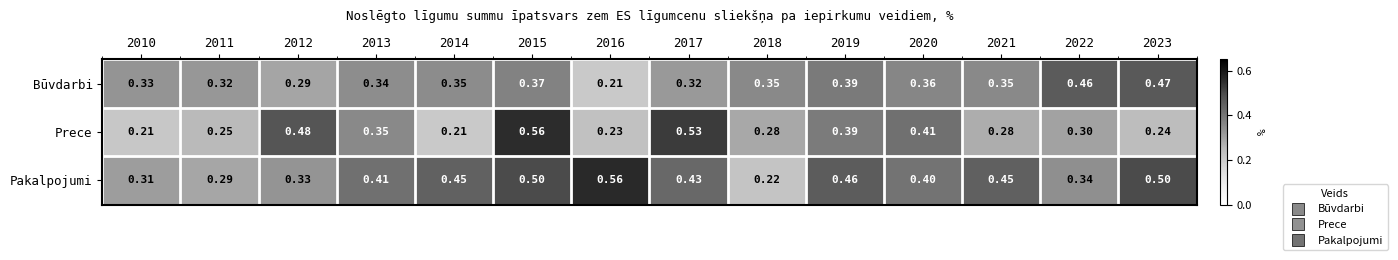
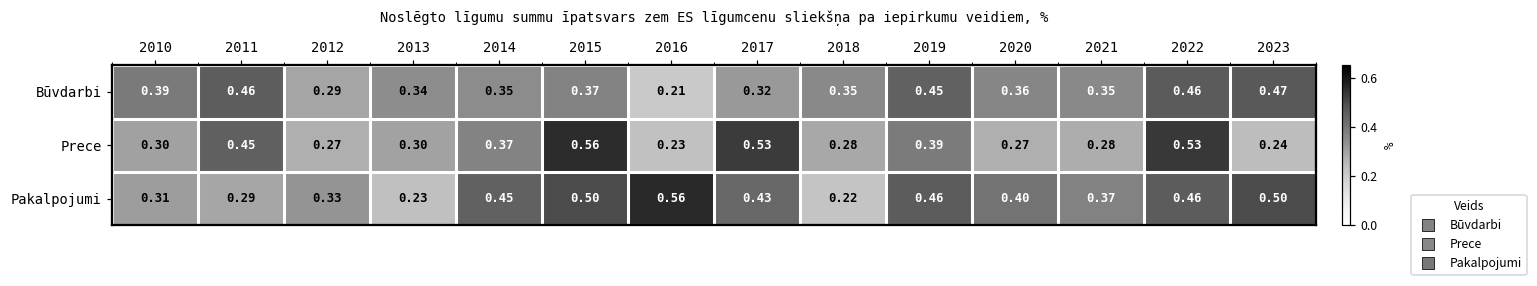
  {
    "Būvdarbi": {
-     "2010": 0.33,
-     "2011": 0.32,
+     "2010": 0.39,
+     "2011": 0.46,
      "2012": 0.29,
      "2013": 0.34,
      "2014": 0.35,
      "2015": 0.37,
      "2016": 0.21,
      "2017": 0.32,
      "2018": 0.35,
-     "2019": 0.39,
+     "2019": 0.45,
      "2020": 0.36,
      "2021": 0.35,
      "2022": 0.46,
      "2023": 0.47
    },
    "Prece": {
-     "2010": 0.21,
-     "2011": 0.25,
-     "2012": 0.48,
-     "2013": 0.35,
-     "2014": 0.21,
+     "2010": 0.30,
+     "2011": 0.45,
+     "2012": 0.27,
+     "2013": 0.30,
+     "2014": 0.37,
      "2015": 0.56,
      "2016": 0.23,
      "2017": 0.53,
      "2018": 0.28,
      "2019": 0.39,
-     "2020": 0.41,
+     "2020": 0.27,
      "2021": 0.28,
-     "2022": 0.30,
+     "2022": 0.53,
      "2023": 0.24
    },
    "Pakalpojumi": {
      "2010": 0.31,
      "2011": 0.29,
      "2012": 0.33,
-     "2013": 0.41,
+     "2013": 0.23,
      "2014": 0.45,
      "2015": 0.50,
      "2016": 0.56,
      "2017": 0.43,
      "2018": 0.22,
      "2019": 0.46,
      "2020": 0.40,
-     "2021": 0.45,
-     "2022": 0.34,
+     "2021": 0.37,
+     "2022": 0.46,
      "2023": 0.50
    }
  }
